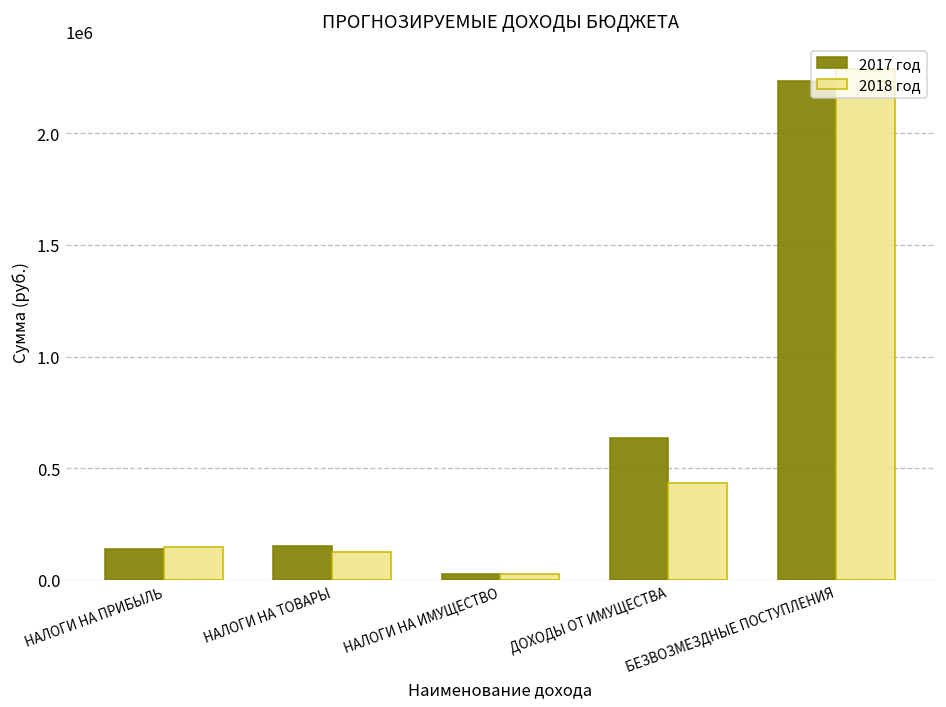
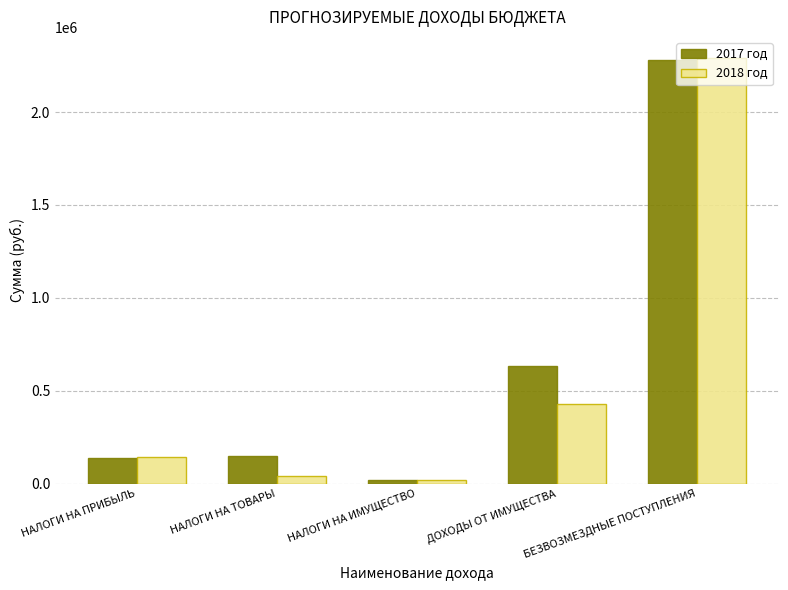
  {
    "2017 год": {
      "НАЛОГИ НА ПРИБЫЛЬ": 140000,
      "НАЛОГИ НА ТОВАРЫ": 150000,
      "НАЛОГИ НА ИМУЩЕСТВО": 20000,
      "ДОХОДЫ ОТ ИМУЩЕСТВА": 640000,
-     "БЕЗВОЗМЕЗДНЫЕ ПОСТУПЛЕНИЯ": 2230000
+     "БЕЗВОЗМЕЗДНЫЕ ПОСТУПЛЕНИЯ": 2280000
    },
    "2018 год": {
      "НАЛОГИ НА ПРИБЫЛЬ": 150000,
-     "НАЛОГИ НА ТОВАРЫ": 130000,
+     "НАЛОГИ НА ТОВАРЫ": 40000,
      "НАЛОГИ НА ИМУЩЕСТВО": 20000,
      "ДОХОДЫ ОТ ИМУЩЕСТВА": 430000
    }
  }
